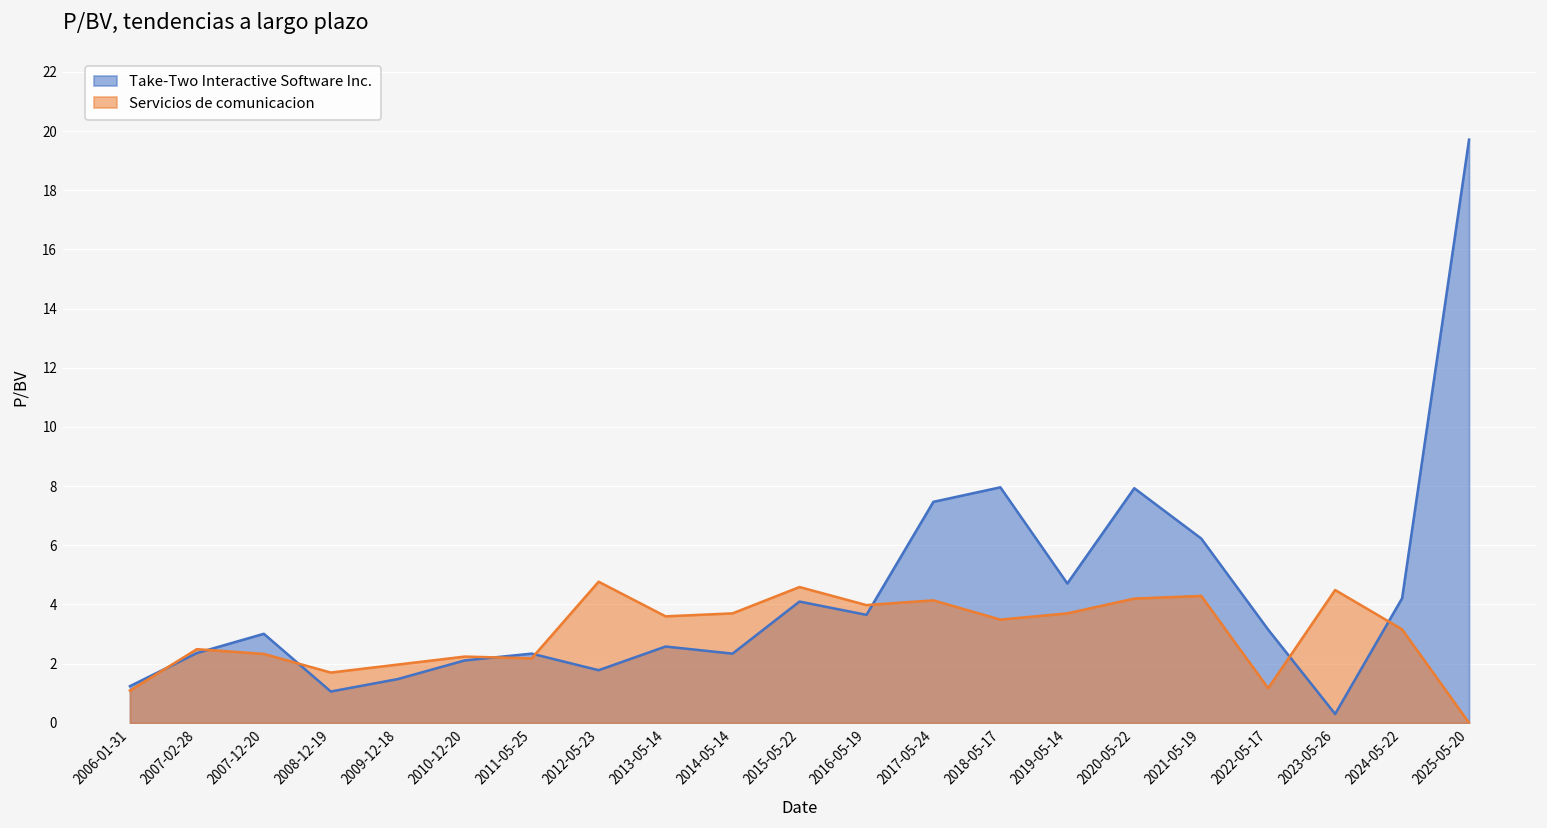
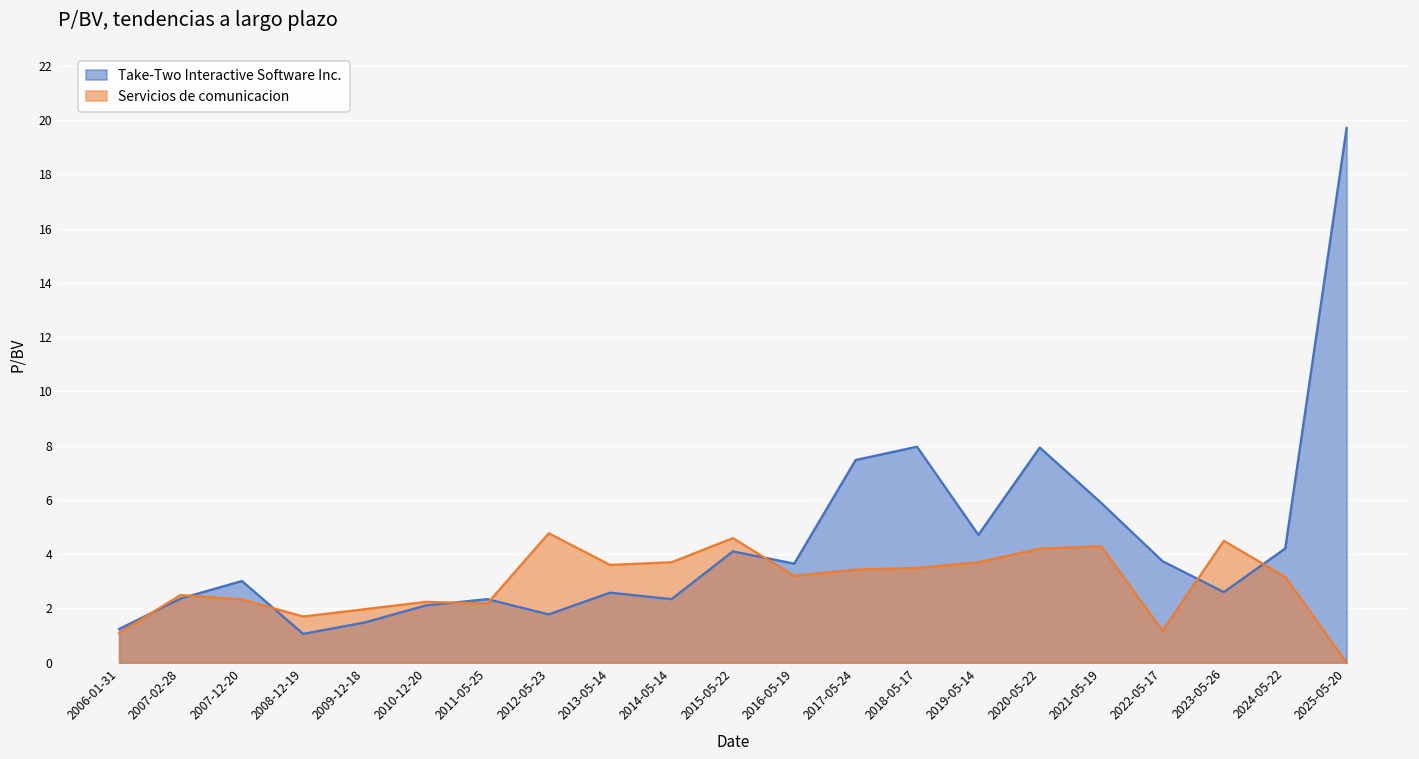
  {
    "Take-Two Interactive Software Inc.": {
      "2006-01-31": 1.2,
      "2007-02-28": 2.4,
      "2007-12-20": 3.0,
      "2008-12-19": 1.1,
      "2009-12-18": 1.5,
      "2010-12-20": 2.1,
      "2011-05-25": 2.3,
      "2012-05-23": 1.8,
      "2013-05-14": 2.6,
      "2014-05-14": 2.3,
      "2015-05-22": 4.1,
      "2016-05-19": 3.7,
      "2017-05-24": 7.5,
      "2018-05-17": 8.0,
      "2019-05-14": 4.7,
      "2020-05-22": 7.9,
-     "2021-05-19": 6.2,
-     "2022-05-17": 3.2,
-     "2023-05-26": 0.3,
+     "2021-05-19": 5.9,
+     "2022-05-17": 3.7,
+     "2023-05-26": 2.6,
      "2024-05-22": 4.2,
      "2025-05-20": 19.7
    },
    "Servicios de comunicacion": {
      "2006-01-31": 1.1,
      "2007-02-28": 2.5,
      "2007-12-20": 2.3,
      "2008-12-19": 1.7,
      "2009-12-18": 2.0,
      "2010-12-20": 2.2,
      "2011-05-25": 2.2,
      "2012-05-23": 4.8,
      "2013-05-14": 3.6,
      "2014-05-14": 3.7,
      "2015-05-22": 4.6,
-     "2016-05-19": 4.0,
-     "2017-05-24": 4.1,
+     "2016-05-19": 3.2,
+     "2017-05-24": 3.4,
      "2018-05-17": 3.5,
      "2019-05-14": 3.7,
      "2020-05-22": 4.2,
      "2021-05-19": 4.3,
      "2022-05-17": 1.2,
      "2023-05-26": 4.5,
      "2024-05-22": 3.2,
      "2025-05-20": 0.0
    }
  }
